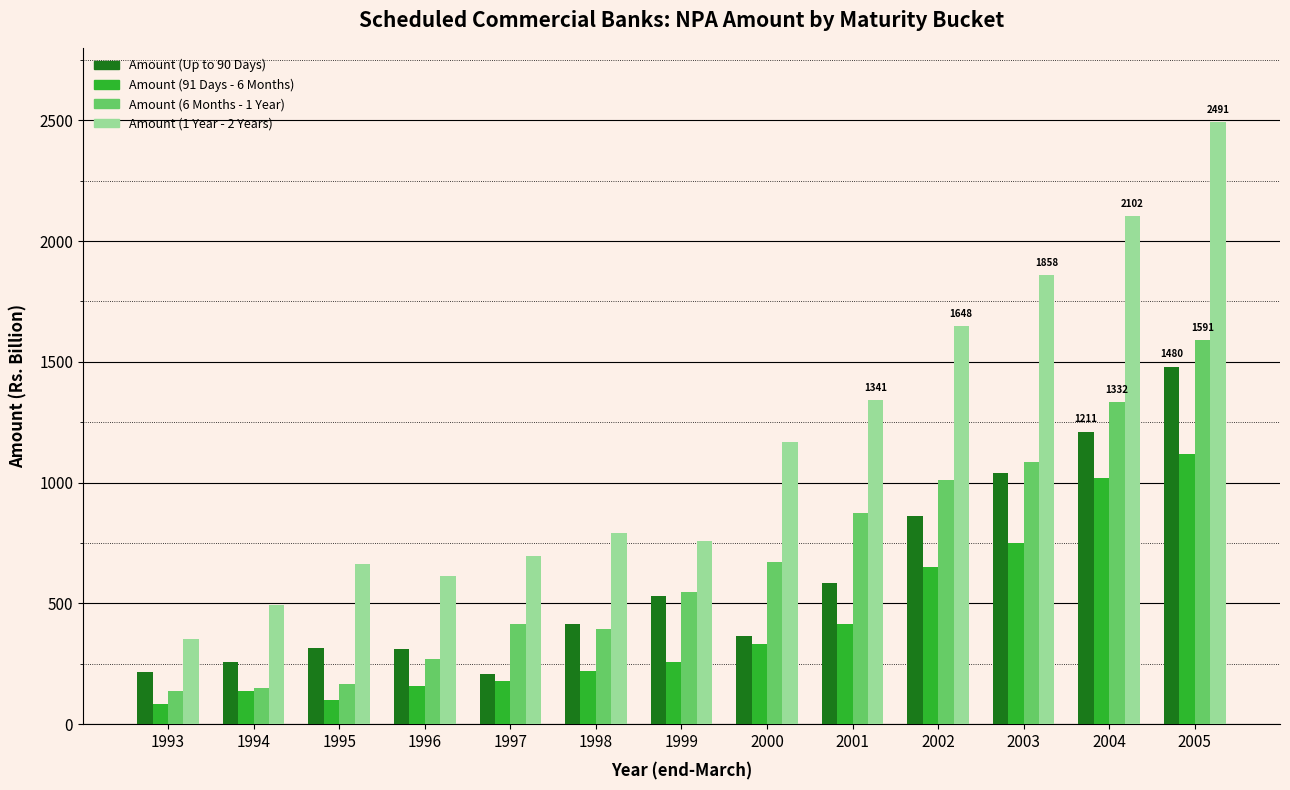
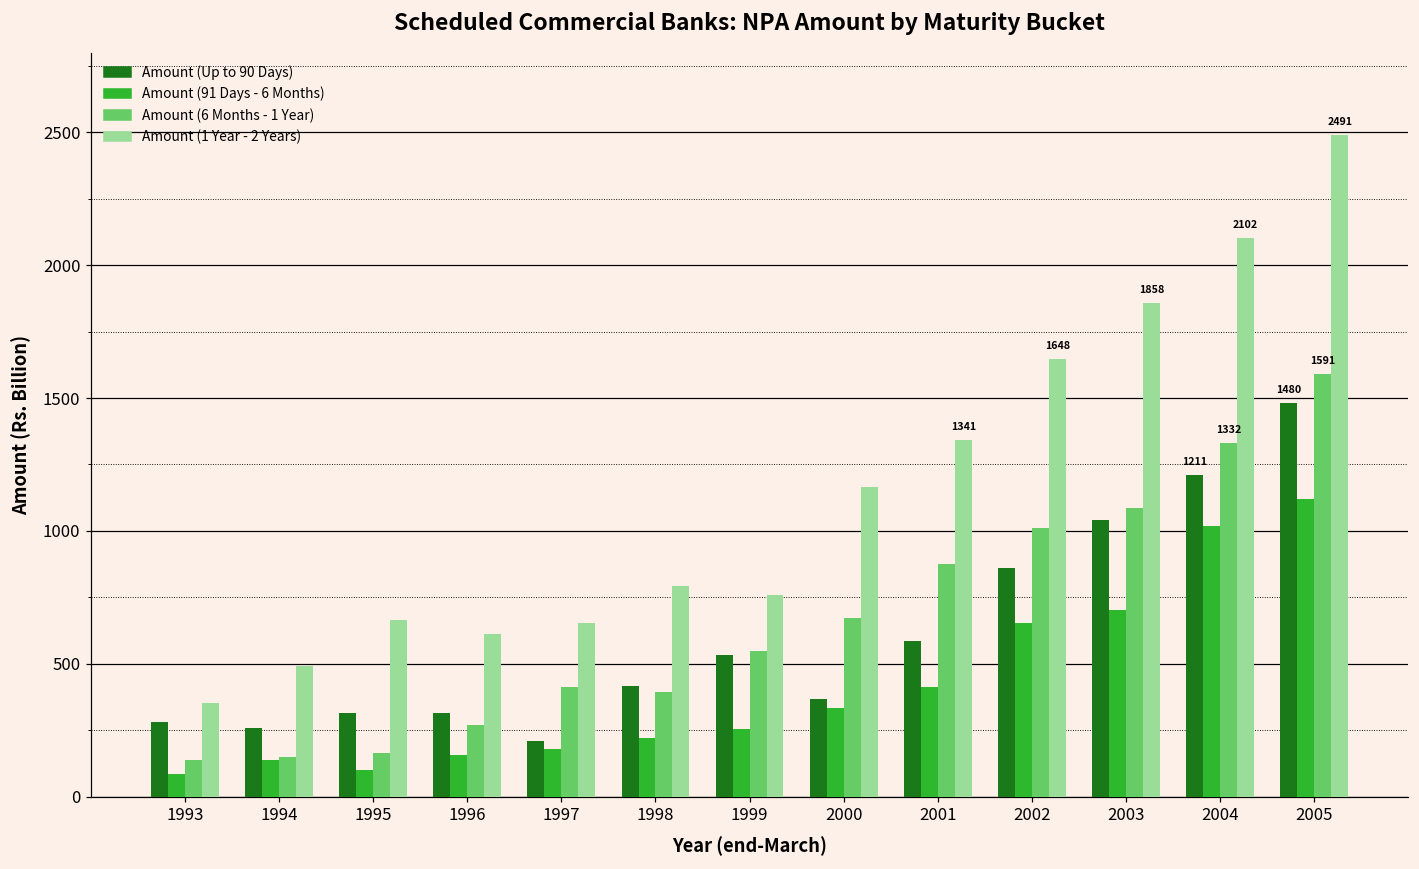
  {
    "Amount (Up to 90 Days)": {
-     "1993": 220,
+     "1993": 280,
      "1994": 260,
      "1995": 310,
      "1996": 310,
      "1997": 210,
      "1998": 420,
      "1999": 530,
      "2000": 370,
      "2001": 590,
      "2002": 860,
      "2003": 1040
    },
    "Amount (91 Days - 6 Months)": {
      "1993": 90,
      "1994": 140,
      "1995": 100,
      "1996": 160,
      "1997": 180,
      "1998": 220,
      "1999": 260,
      "2000": 330,
      "2001": 410,
      "2002": 650,
-     "2003": 750,
+     "2003": 700,
      "2004": 1020,
      "2005": 1120
    },
    "Amount (6 Months - 1 Year)": {
      "2004": 1332,
      "2005": 1591
    },
    "Amount (1 Year - 2 Years)": {
      "1993": 350,
      "1994": 490,
      "1995": 660,
      "1996": 610,
-     "1997": 690,
+     "1997": 650,
      "1998": 790,
      "1999": 760,
      "2000": 1170
    }
  }
